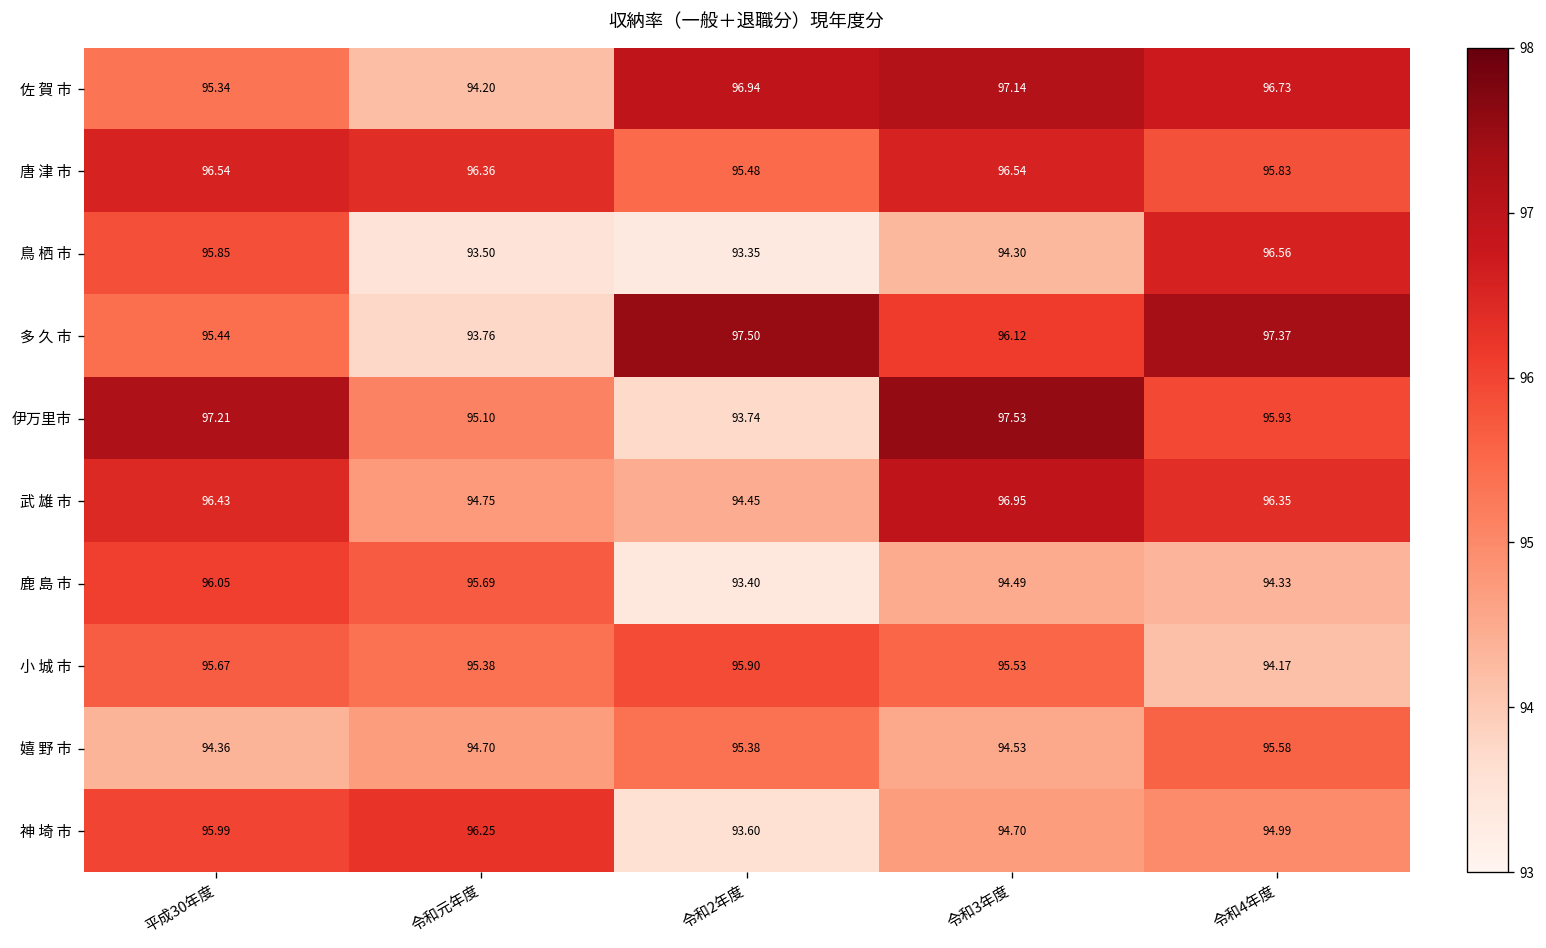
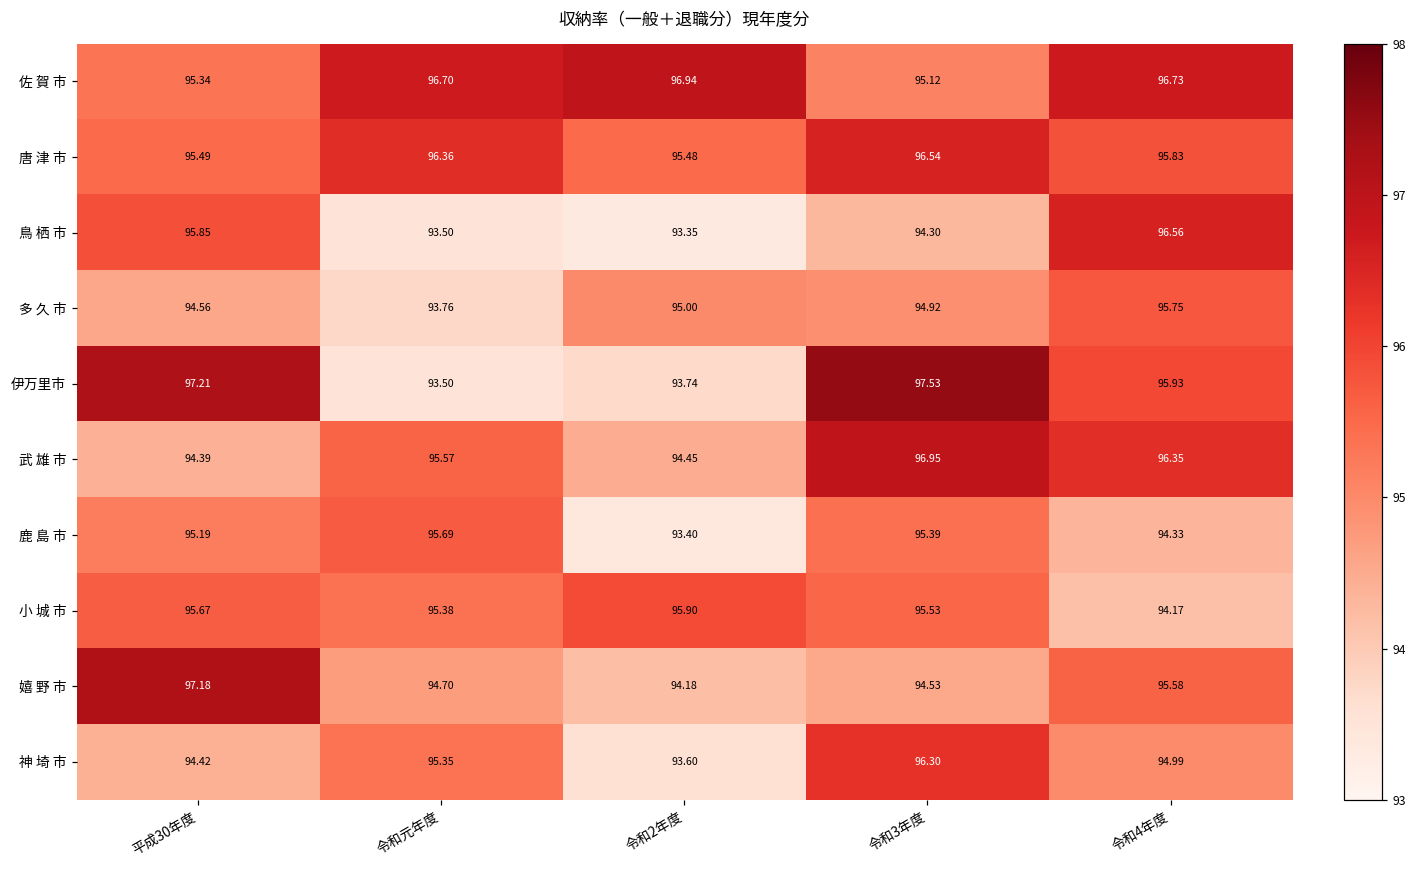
  {
    "佐 賀 市": {
      "平成30年度": 95.34,
-     "令和元年度": 94.20,
+     "令和元年度": 96.70,
      "令和2年度": 96.94,
-     "令和3年度": 97.14,
+     "令和3年度": 95.12,
      "令和4年度": 96.73
    },
    "唐 津 市": {
-     "平成30年度": 96.54,
+     "平成30年度": 95.49,
      "令和元年度": 96.36,
      "令和2年度": 95.48,
      "令和3年度": 96.54,
      "令和4年度": 95.83
    },
    "鳥 栖 市": {
      "平成30年度": 95.85,
      "令和元年度": 93.50,
      "令和2年度": 93.35,
      "令和3年度": 94.30,
      "令和4年度": 96.56
    },
    "多 久 市": {
-     "平成30年度": 95.44,
+     "平成30年度": 94.56,
      "令和元年度": 93.76,
-     "令和2年度": 97.50,
-     "令和3年度": 96.12,
-     "令和4年度": 97.37
+     "令和2年度": 95.00,
+     "令和3年度": 94.92,
+     "令和4年度": 95.75
    },
    "伊万里市": {
      "平成30年度": 97.21,
-     "令和元年度": 95.10,
+     "令和元年度": 93.50,
      "令和2年度": 93.74,
      "令和3年度": 97.53,
      "令和4年度": 95.93
    },
    "武 雄 市": {
-     "平成30年度": 96.43,
-     "令和元年度": 94.75,
+     "平成30年度": 94.39,
+     "令和元年度": 95.57,
      "令和2年度": 94.45,
      "令和3年度": 96.95,
      "令和4年度": 96.35
    },
    "鹿 島 市": {
-     "平成30年度": 96.05,
+     "平成30年度": 95.19,
      "令和元年度": 95.69,
      "令和2年度": 93.40,
-     "令和3年度": 94.49,
+     "令和3年度": 95.39,
      "令和4年度": 94.33
    },
    "小 城 市": {
      "平成30年度": 95.67,
      "令和元年度": 95.38,
      "令和2年度": 95.90,
      "令和3年度": 95.53,
      "令和4年度": 94.17
    },
    "嬉 野 市": {
-     "平成30年度": 94.36,
+     "平成30年度": 97.18,
      "令和元年度": 94.70,
-     "令和2年度": 95.38,
+     "令和2年度": 94.18,
      "令和3年度": 94.53,
      "令和4年度": 95.58
    },
    "神 埼 市": {
-     "平成30年度": 95.99,
-     "令和元年度": 96.25,
+     "平成30年度": 94.42,
+     "令和元年度": 95.35,
      "令和2年度": 93.60,
-     "令和3年度": 94.70,
+     "令和3年度": 96.30,
      "令和4年度": 94.99
    }
  }
